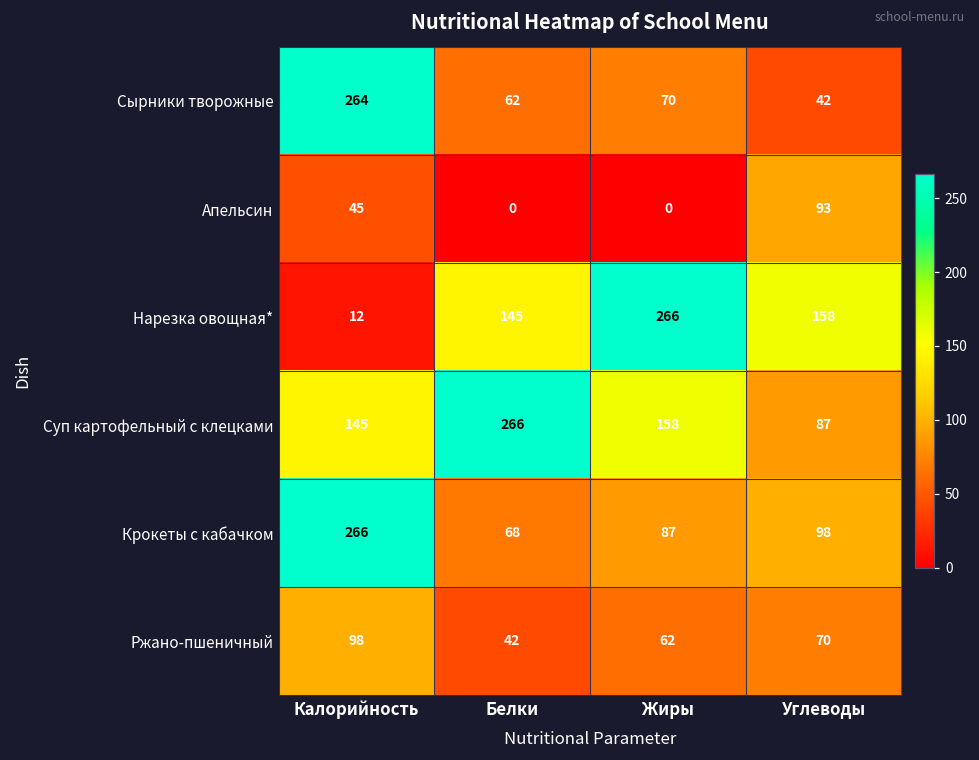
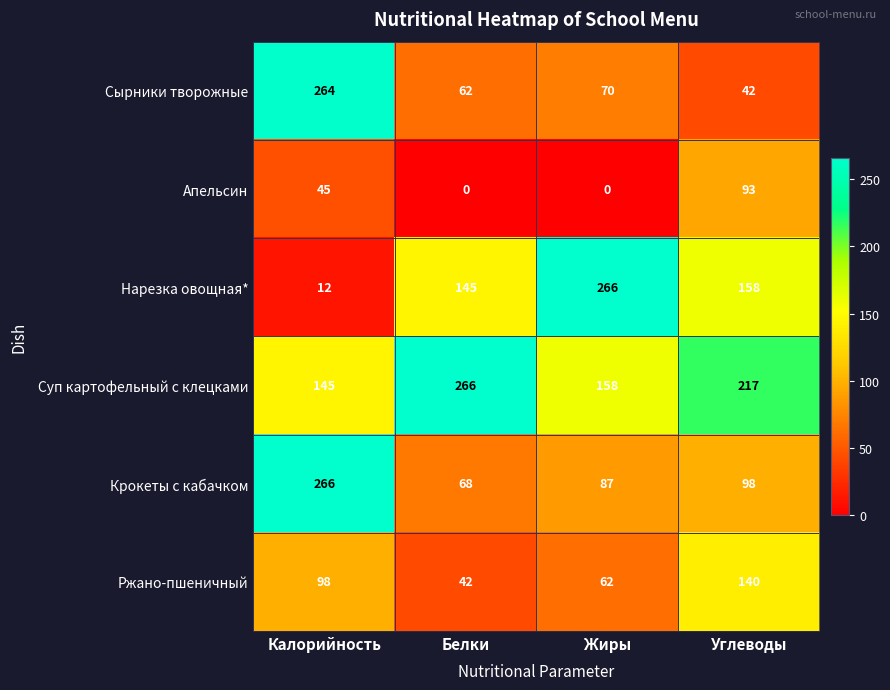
  {
    "Сырники творожные": {
      "Калорийность": 264,
      "Белки": 62,
      "Жиры": 70,
      "Углеводы": 42
    },
    "Апельсин": {
      "Калорийность": 45,
      "Белки": 0,
      "Жиры": 0,
      "Углеводы": 93
    },
    "Нарезка овощная*": {
      "Калорийность": 12,
      "Белки": 145,
      "Жиры": 266,
      "Углеводы": 158
    },
    "Суп картофельный с клецками": {
      "Калорийность": 145,
      "Белки": 266,
      "Жиры": 158,
-     "Углеводы": 87
+     "Углеводы": 217
    },
    "Крокеты с кабачком": {
      "Калорийность": 266,
      "Белки": 68,
      "Жиры": 87,
      "Углеводы": 98
    },
    "Ржано-пшеничный": {
      "Калорийность": 98,
      "Белки": 42,
      "Жиры": 62,
-     "Углеводы": 70
+     "Углеводы": 140
    }
  }
